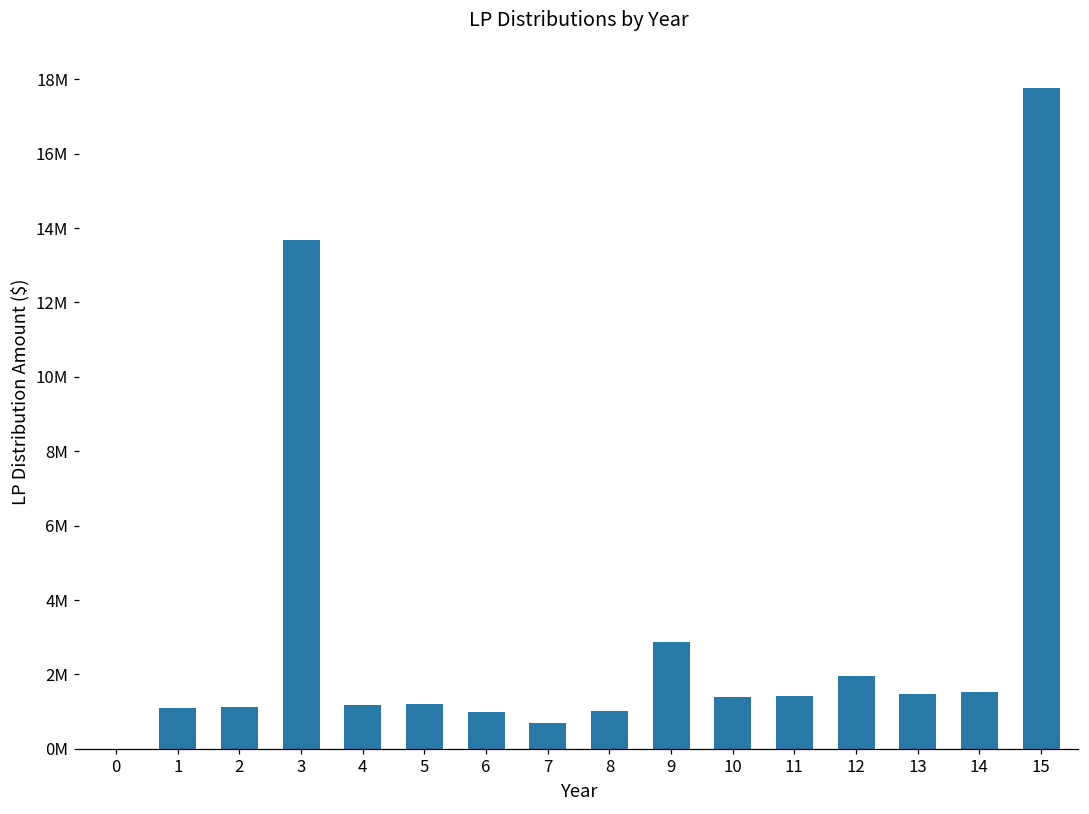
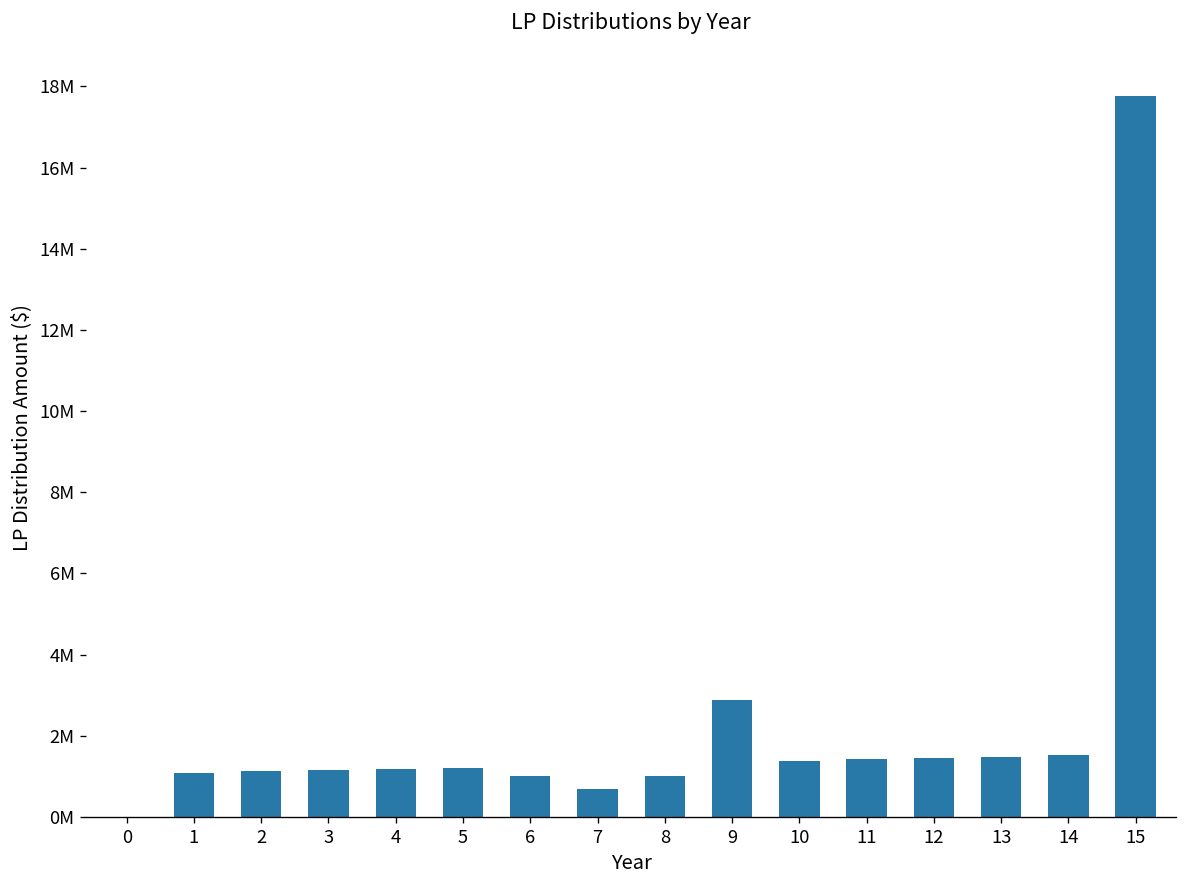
  {
    "0": 0,
    "1": 1100000,
    "2": 1100000,
-   "3": 13700000,
+   "3": 1200000,
    "4": 1200000,
    "5": 1200000,
    "6": 1000000,
    "7": 700000,
    "8": 1000000,
    "9": 2900000,
    "10": 1400000,
    "11": 1400000,
-   "12": 2000000,
+   "12": 1400000,
    "13": 1500000,
    "14": 1500000,
    "15": 17800000
  }
